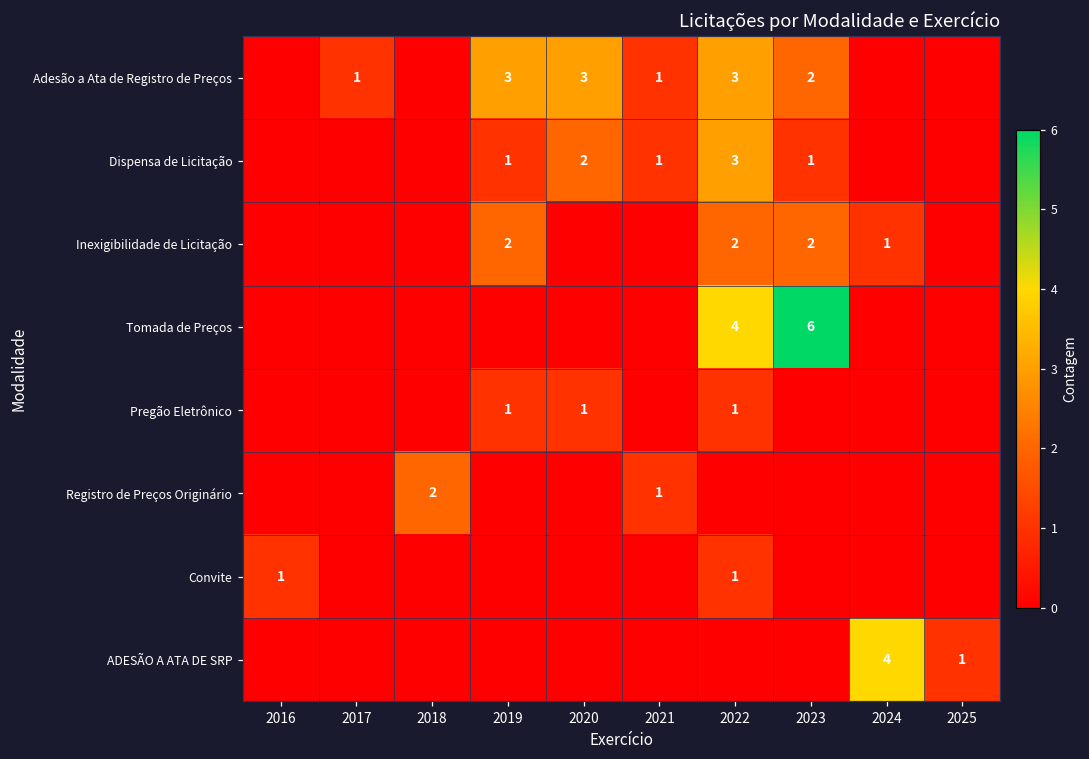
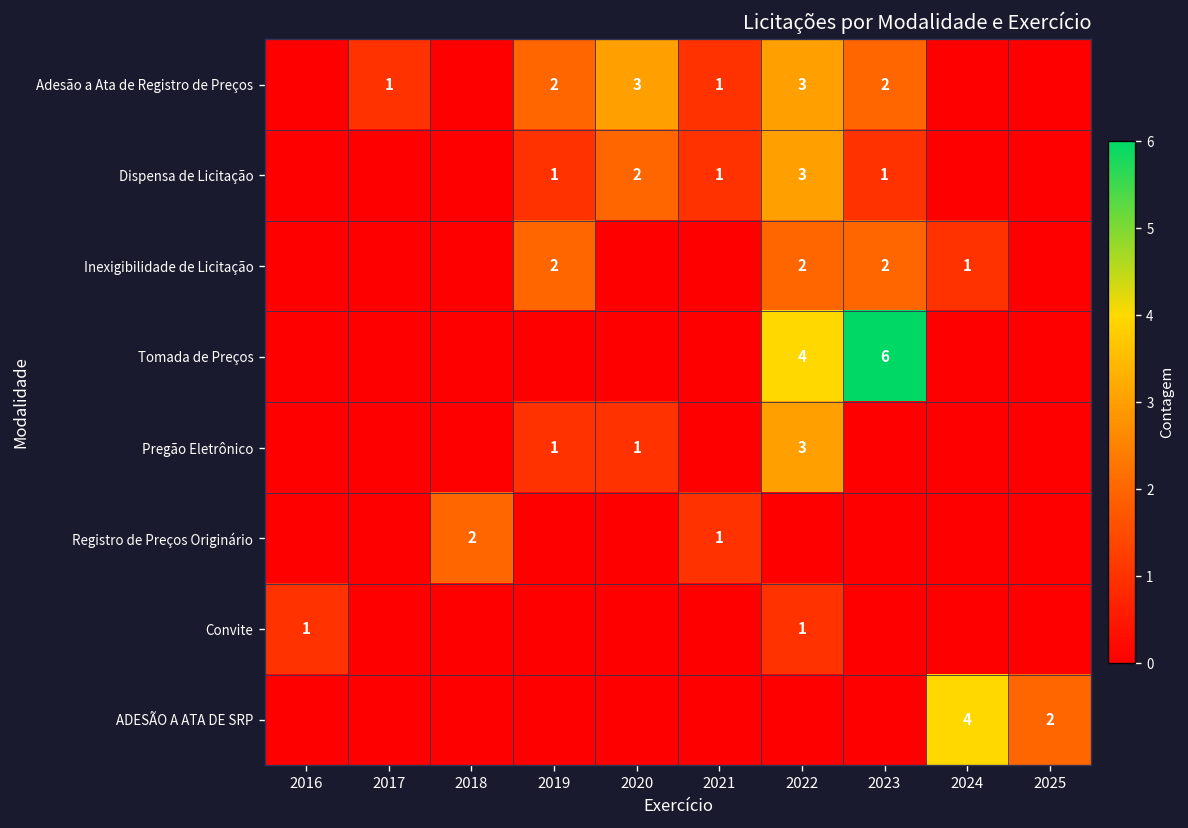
  {
    "Adesão a Ata de Registro de Preços": {
      "2017": 1,
-     "2019": 3,
+     "2019": 2,
      "2020": 3,
      "2021": 1,
      "2022": 3,
      "2023": 2
    },
    "Dispensa de Licitação": {
      "2019": 1,
      "2020": 2,
      "2021": 1,
      "2022": 3,
      "2023": 1
    },
    "Inexigibilidade de Licitação": {
      "2019": 2,
      "2022": 2,
      "2023": 2,
      "2024": 1
    },
    "Tomada de Preços": {
      "2022": 4,
      "2023": 6
    },
    "Pregão Eletrônico": {
      "2019": 1,
      "2020": 1,
-     "2022": 1
+     "2022": 3
    },
    "Registro de Preços Originário": {
      "2018": 2,
      "2021": 1
    },
    "Convite": {
      "2016": 1,
      "2022": 1
    },
    "ADESÃO A ATA DE SRP": {
      "2024": 4,
-     "2025": 1
+     "2025": 2
    }
  }
